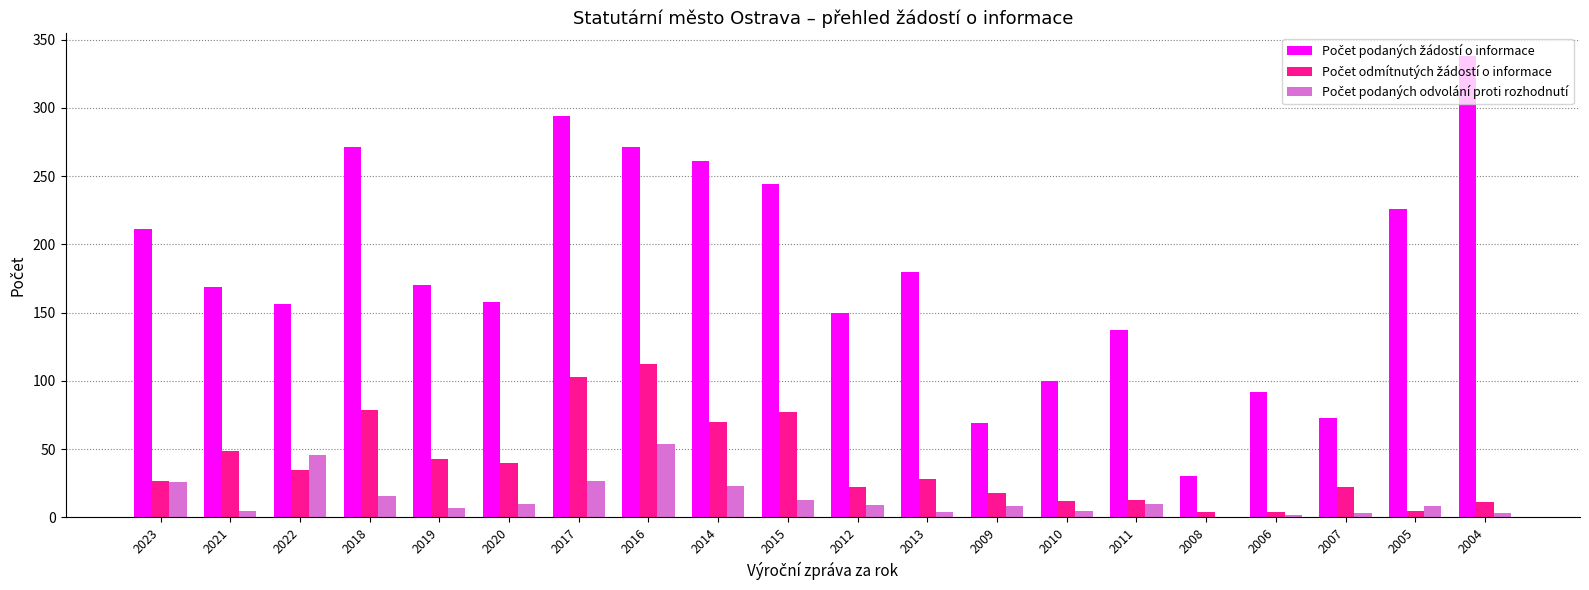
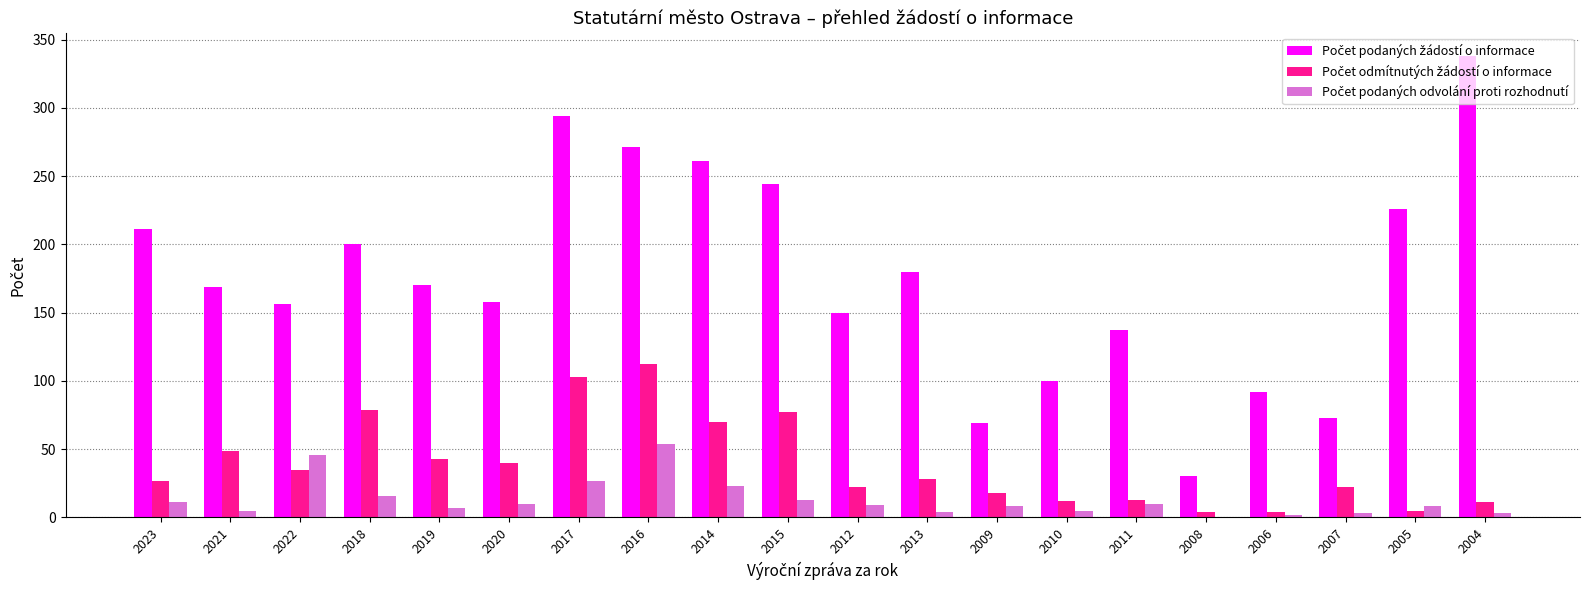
  {
    "Počet podaných žádostí o informace": {
      "2023": 211,
      "2021": 169,
      "2022": 156,
-     "2018": 271,
+     "2018": 200,
      "2019": 170,
      "2020": 158,
      "2017": 294,
      "2016": 271,
      "2014": 261,
      "2015": 244,
      "2012": 150,
      "2013": 180,
      "2009": 69,
      "2010": 100,
      "2011": 137,
      "2008": 30,
      "2006": 92,
      "2007": 73,
      "2005": 226
    },
    "Počet odmítnutých žádostí o informace": {
      "2023": 27,
      "2021": 49,
      "2022": 35,
      "2018": 79,
      "2019": 43,
      "2020": 40,
      "2017": 103,
      "2016": 112,
      "2014": 70,
      "2015": 77,
      "2012": 22,
      "2013": 28,
      "2009": 18,
      "2010": 12,
      "2011": 13,
      "2008": 4,
      "2006": 4,
      "2007": 22,
      "2005": 5,
      "2004": 11
    },
    "Počet podaných odvolání proti rozhodnutí": {
-     "2023": 26,
+     "2023": 11,
      "2021": 5,
      "2022": 46,
      "2018": 16,
      "2019": 7,
      "2020": 10,
      "2017": 27,
      "2016": 54,
      "2014": 23,
      "2015": 13,
      "2012": 9,
      "2013": 4,
      "2009": 8,
      "2010": 5,
      "2011": 10,
      "2008": 0,
      "2006": 2,
      "2007": 3,
      "2005": 8,
      "2004": 3
    }
  }
